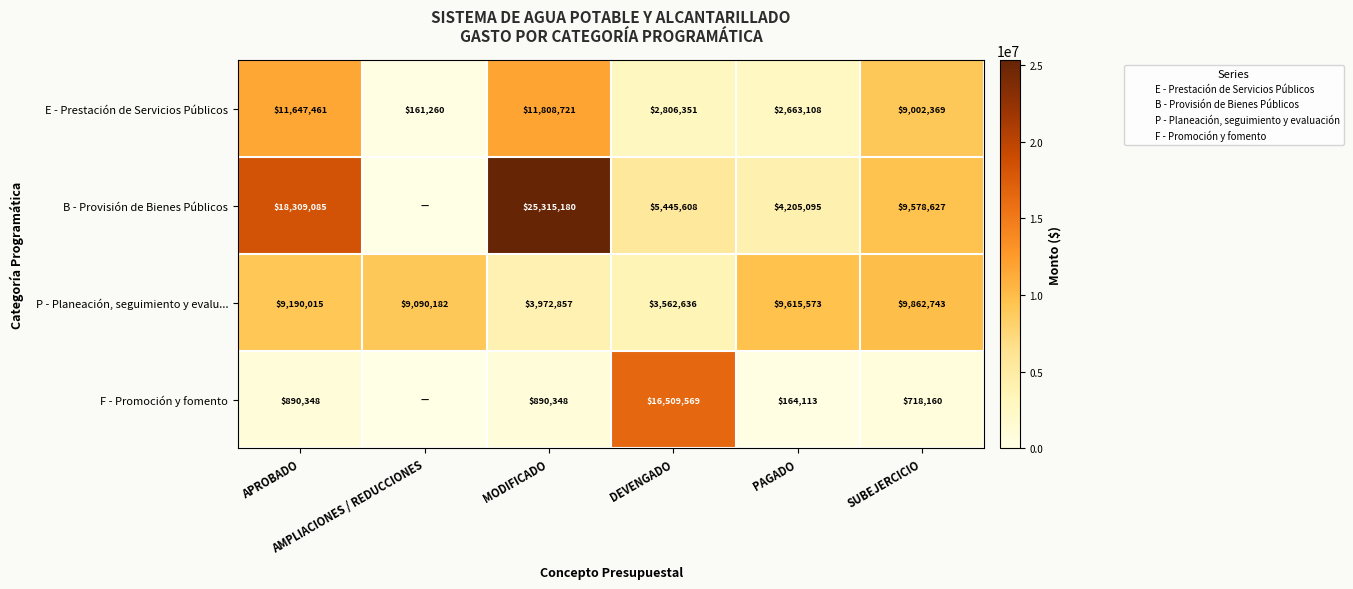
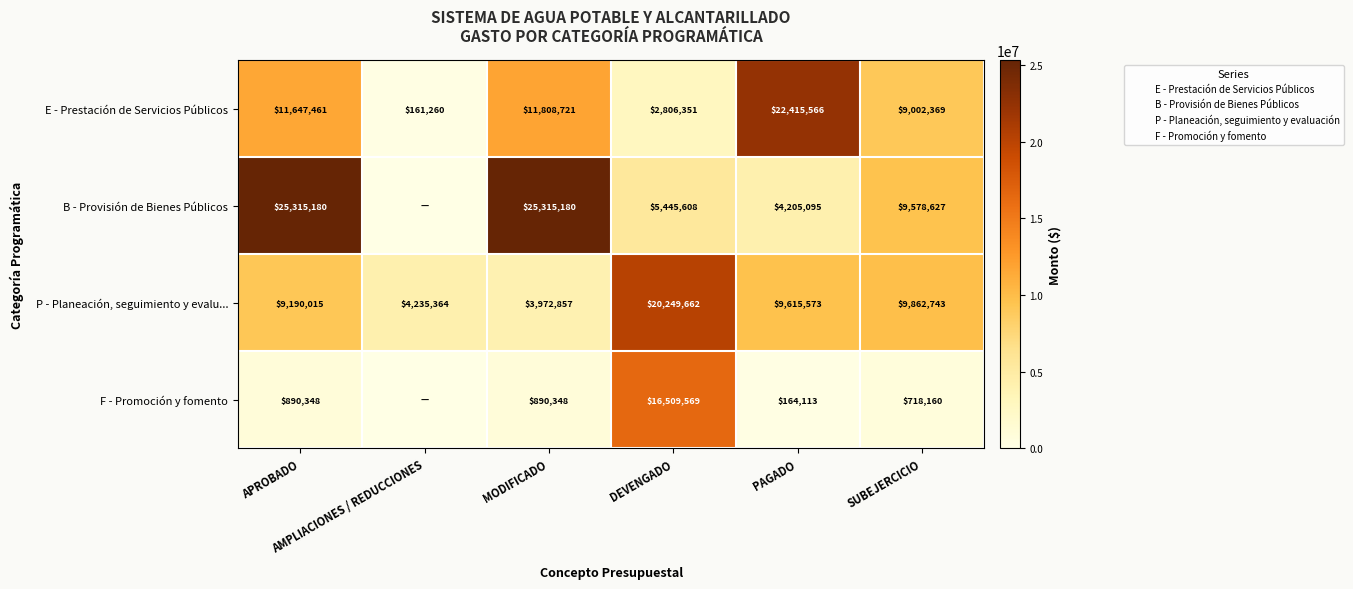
  {
    "E - Prestación de Servicios Públicos": {
      "APROBADO": "$11,647,461",
      "AMPLIACIONES / REDUCCIONES": "$161,260",
      "MODIFICADO": "$11,808,721",
      "DEVENGADO": "$2,806,351",
-     "PAGADO": "$2,663,108",
+     "PAGADO": "$22,415,566",
      "SUBEJERCICIO": "$9,002,369"
    },
    "B - Provisión de Bienes Públicos": {
-     "APROBADO": "$18,309,085",
+     "APROBADO": "$25,315,180",
      "MODIFICADO": "$25,315,180",
      "DEVENGADO": "$5,445,608",
      "PAGADO": "$4,205,095",
      "SUBEJERCICIO": "$9,578,627"
    },
    "P - Planeación, seguimiento y evalu...": {
      "APROBADO": "$9,190,015",
-     "AMPLIACIONES / REDUCCIONES": "$9,090,182",
+     "AMPLIACIONES / REDUCCIONES": "$4,235,364",
      "MODIFICADO": "$3,972,857",
-     "DEVENGADO": "$3,562,636",
+     "DEVENGADO": "$20,249,662",
      "PAGADO": "$9,615,573",
      "SUBEJERCICIO": "$9,862,743"
    },
    "F - Promoción y fomento": {
      "APROBADO": "$890,348",
      "MODIFICADO": "$890,348",
      "DEVENGADO": "$16,509,569",
      "PAGADO": "$164,113",
      "SUBEJERCICIO": "$718,160"
    }
  }
